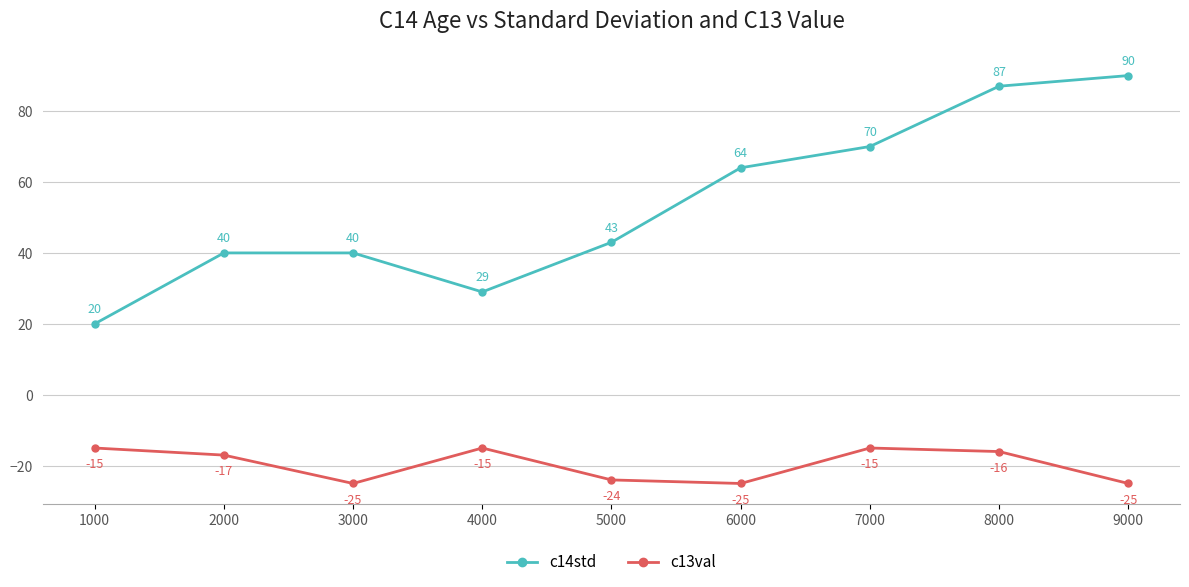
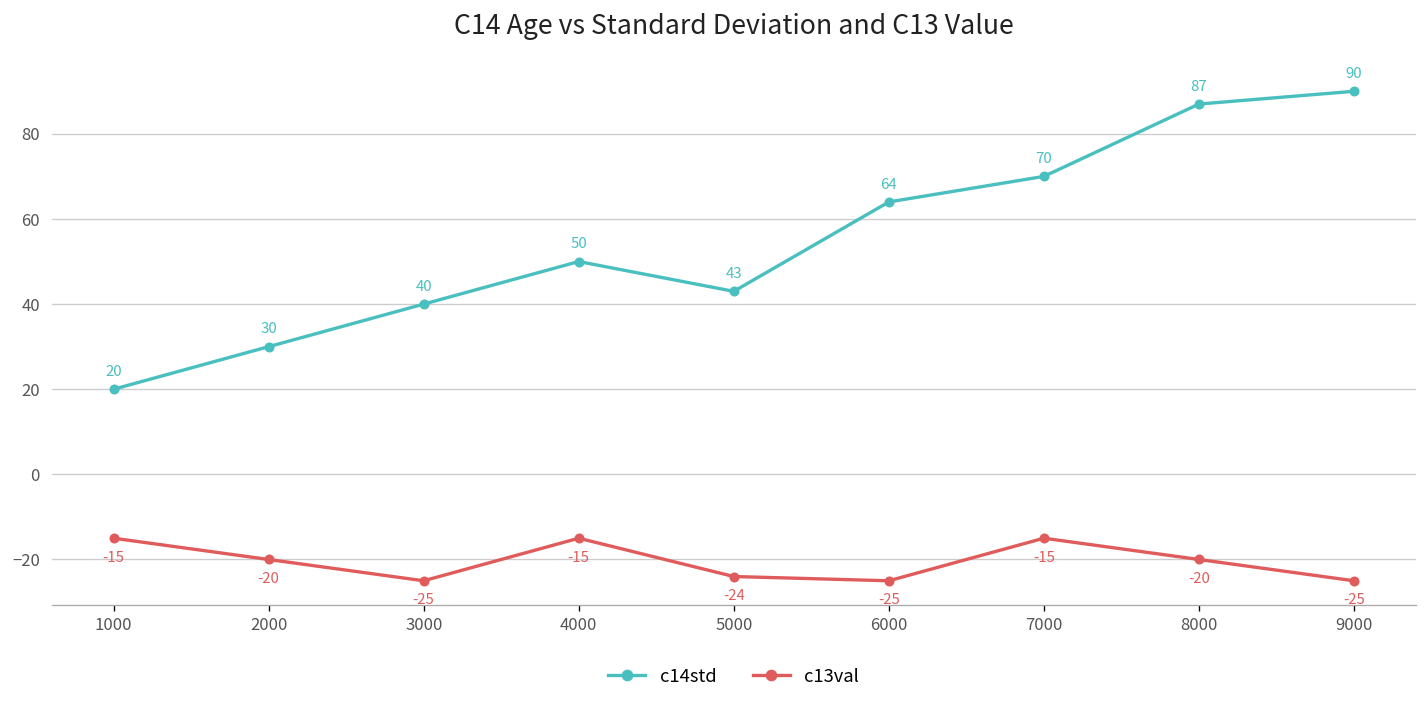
  {
    "c14std": {
      "1000": 20,
-     "2000": 40,
+     "2000": 30,
      "3000": 40,
-     "4000": 29,
+     "4000": 50,
      "5000": 43,
      "6000": 64,
      "7000": 70,
      "8000": 87,
      "9000": 90
    },
    "c13val": {
      "1000": -15,
-     "2000": -17,
+     "2000": -20,
      "3000": -25,
      "4000": -15,
      "5000": -24,
      "6000": -25,
      "7000": -15,
-     "8000": -16,
+     "8000": -20,
      "9000": -25
    }
  }
